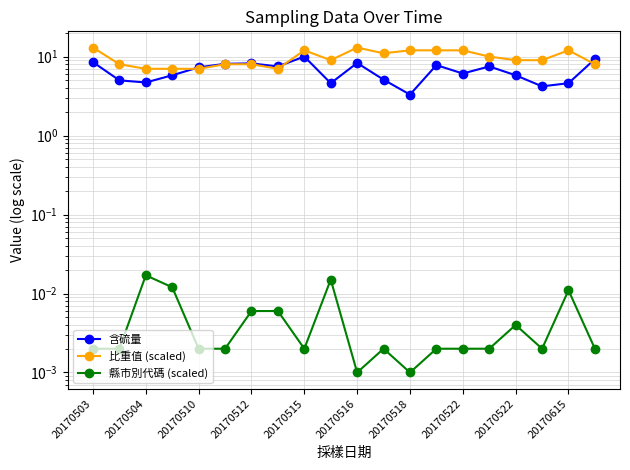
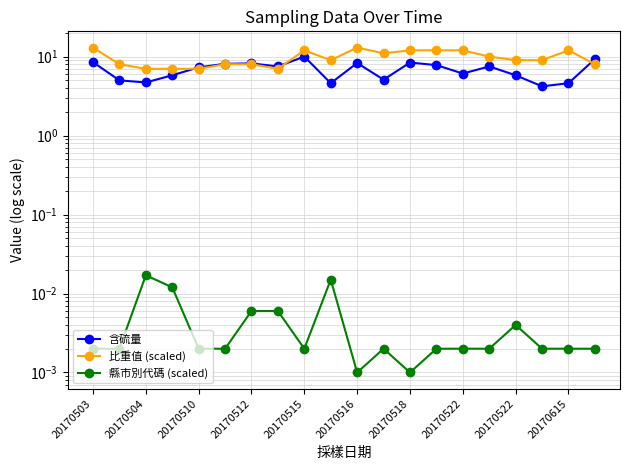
  {
    "含硫量": {
      "20170503": 9,
      "20170516": 8,
-     "20170518": 3.3,
+     "20170518": 8,
      "20170615": 5
    },
    "比重值 (scaled)": {
      "20170503": 13,
      "20170516": 13,
      "20170518": 12,
      "20170615": 12
    },
    "縣市別代碼 (scaled)": {
      "20170516": 0.0010,
      "20170518": 0.0010,
-     "20170615": 0.011
+     "20170615": 0.0020
    }
  }
